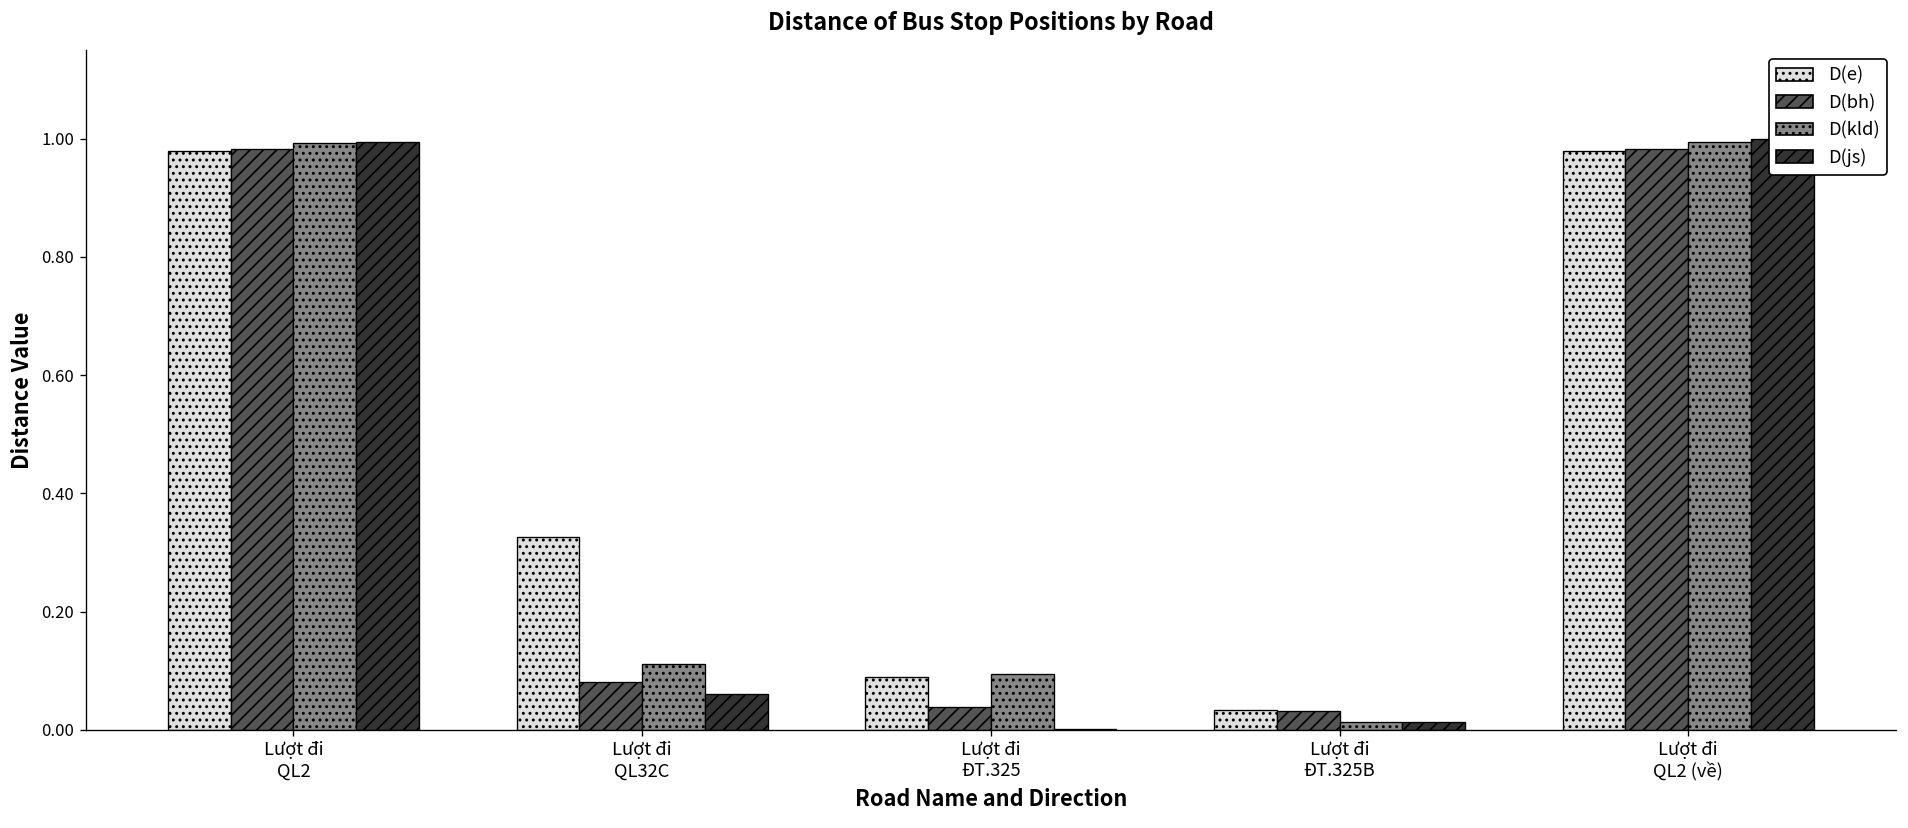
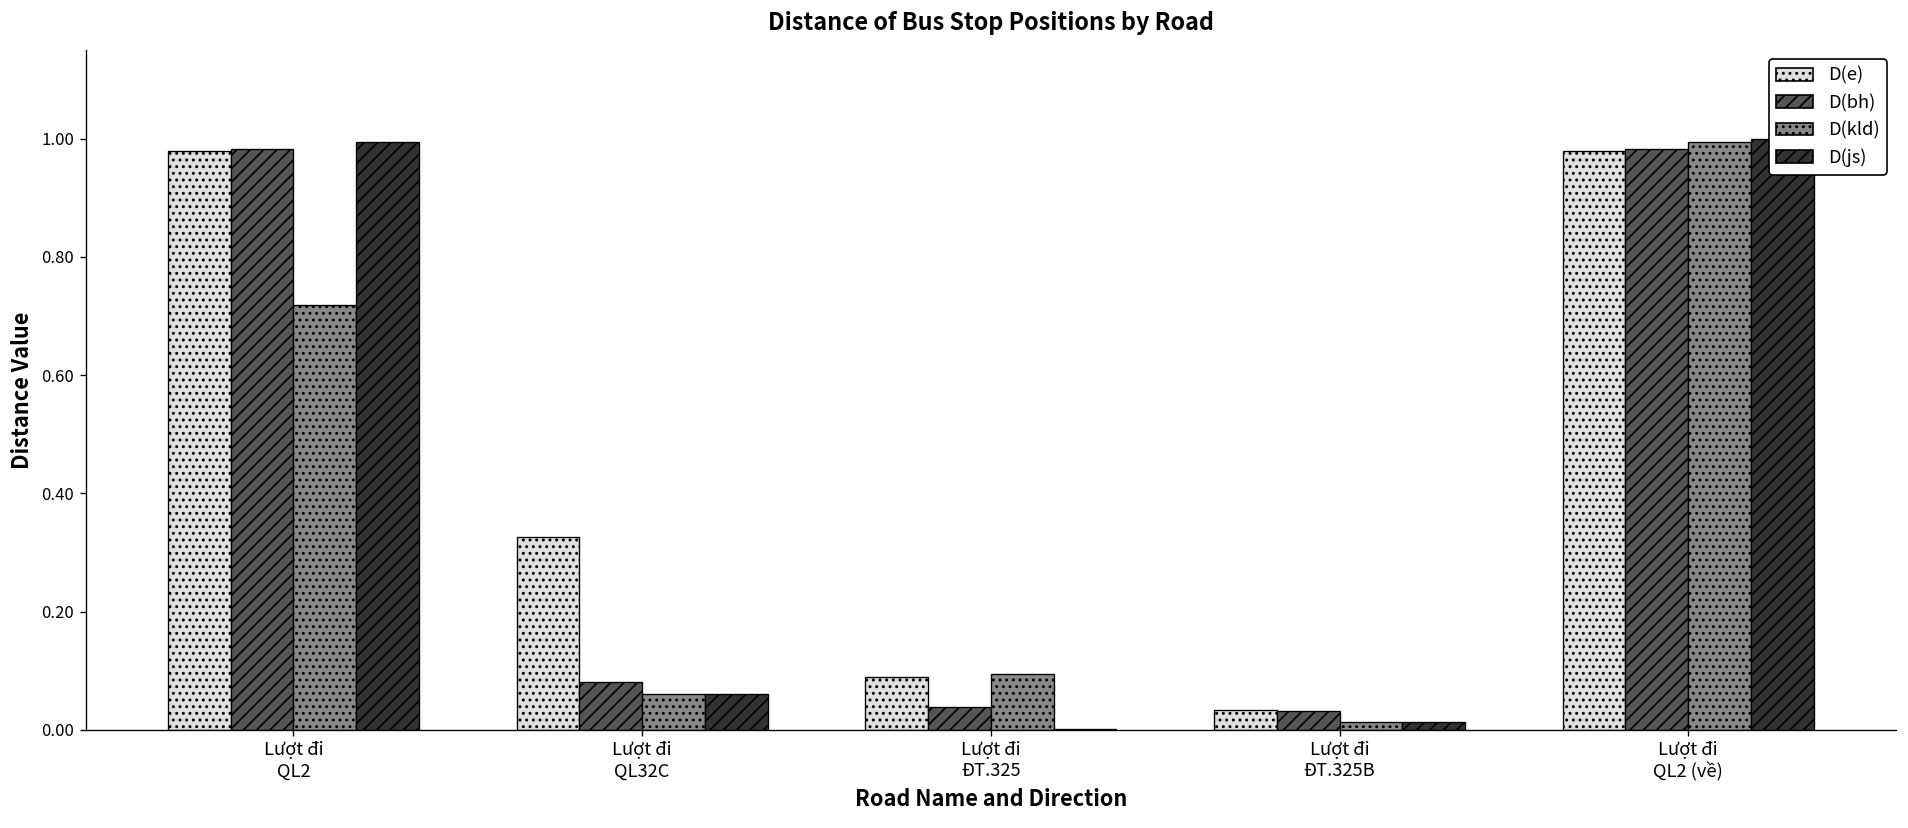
  {
    "D(e)": {
      "Lượt đi QL2": 0.98,
      "Lượt đi QL32C": 0.33,
      "Lượt đi ĐT.325": 0.09,
      "Lượt đi ĐT.325B": 0.03,
      "Lượt đi QL2 (về)": 0.98
    },
    "D(kld)": {
-     "Lượt đi QL2": 0.99,
-     "Lượt đi QL32C": 0.11,
+     "Lượt đi QL2": 0.72,
+     "Lượt đi QL32C": 0.06,
      "Lượt đi ĐT.325": 0.09,
      "Lượt đi ĐT.325B": 0.01,
      "Lượt đi QL2 (về)": 0.99
    }
  }
